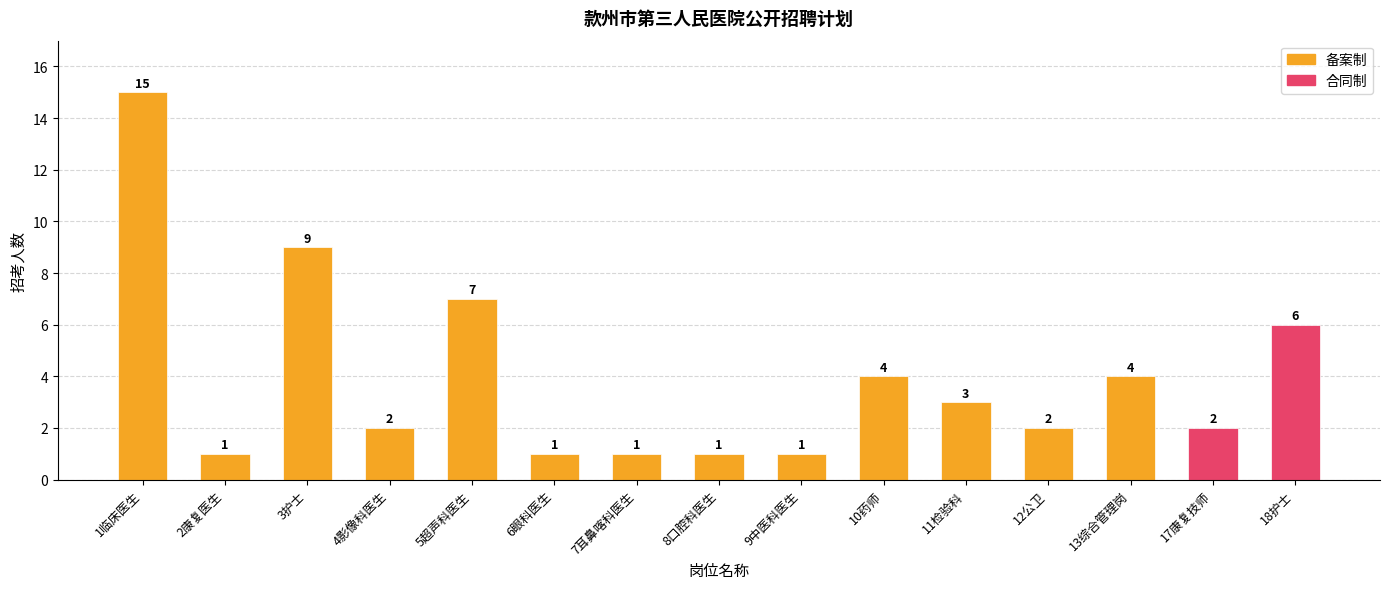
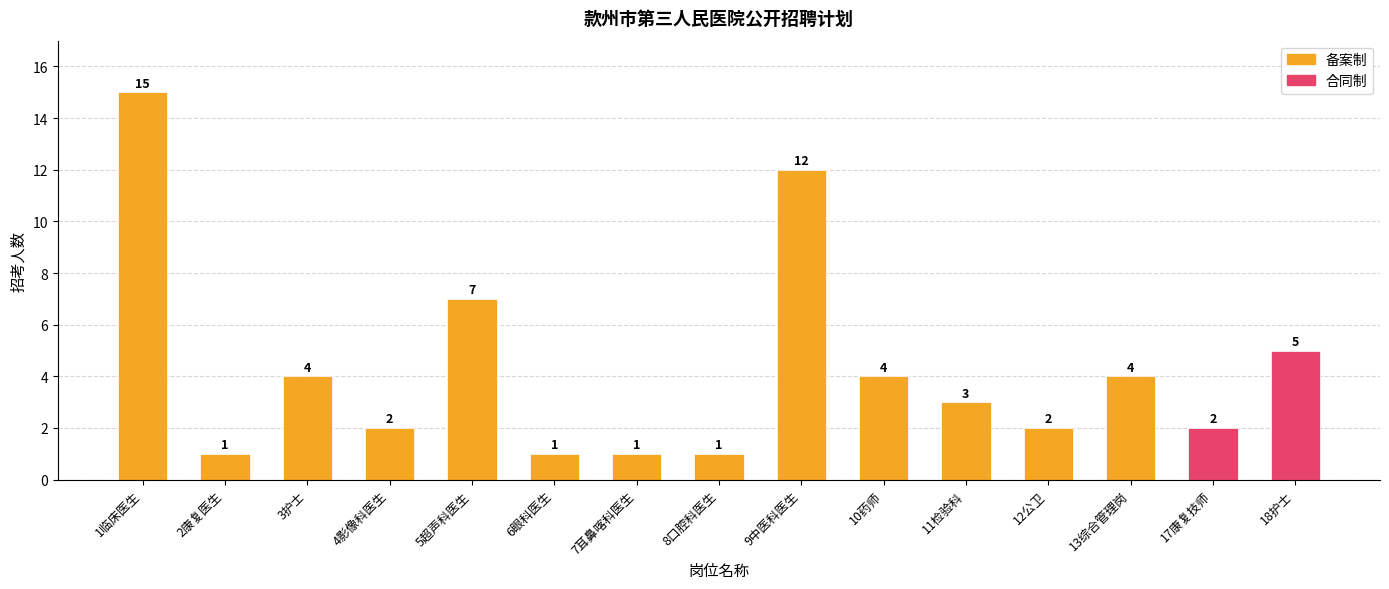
  {
    "1临床医生": 15,
    "2康复医生": 1,
-   "3护士": 9,
+   "3护士": 4,
    "4影像科医生": 2,
    "5超声科医生": 7,
    "6眼科医生": 1,
    "7耳鼻喀科医生": 1,
    "8口腔科医生": 1,
-   "9中医科医生": 1,
+   "9中医科医生": 12,
    "10药师": 4,
    "11检验科": 3,
    "12公卫": 2,
    "13综合管理岗": 4,
    "17康复技师": 2,
-   "18护士": 6
+   "18护士": 5
  }
